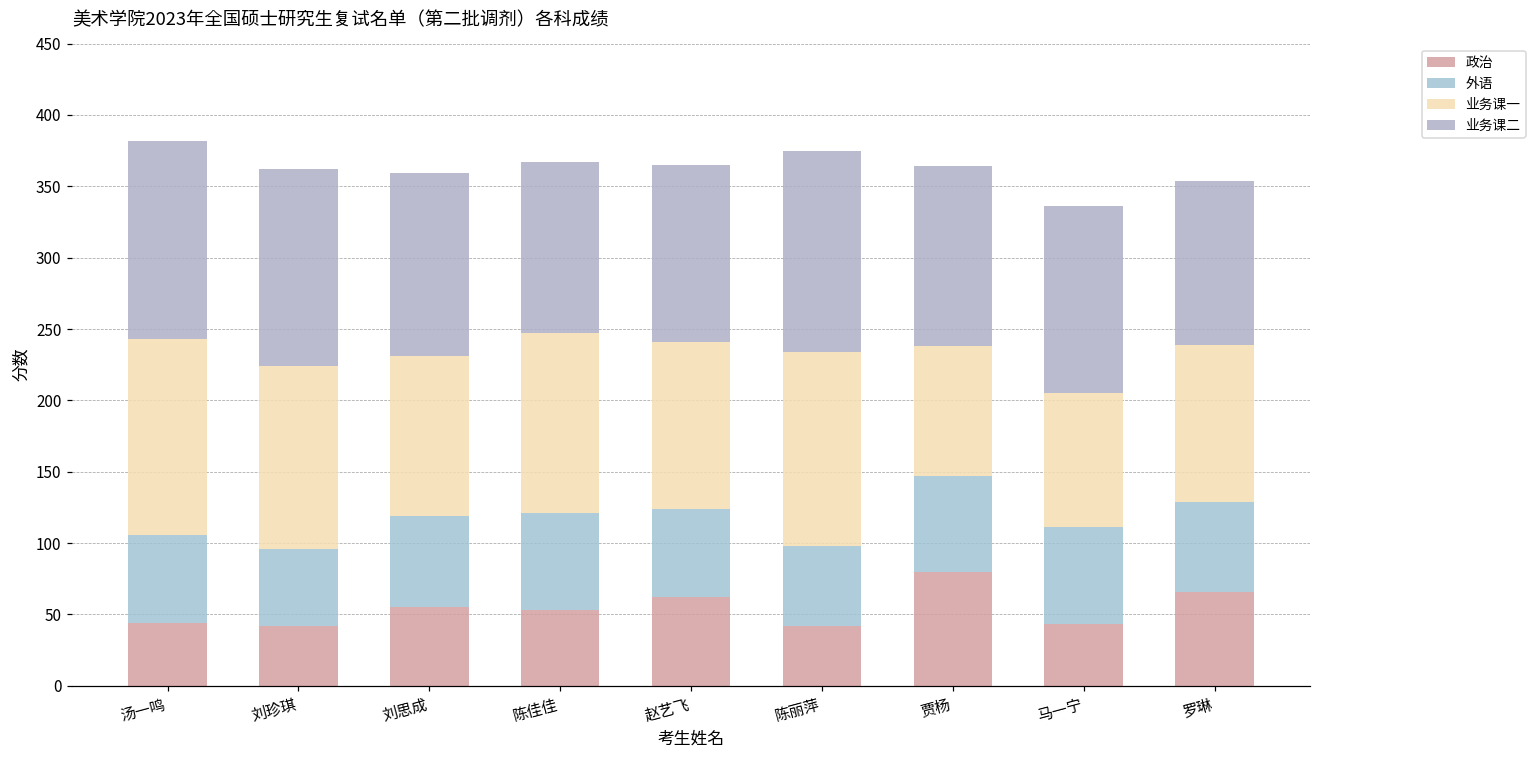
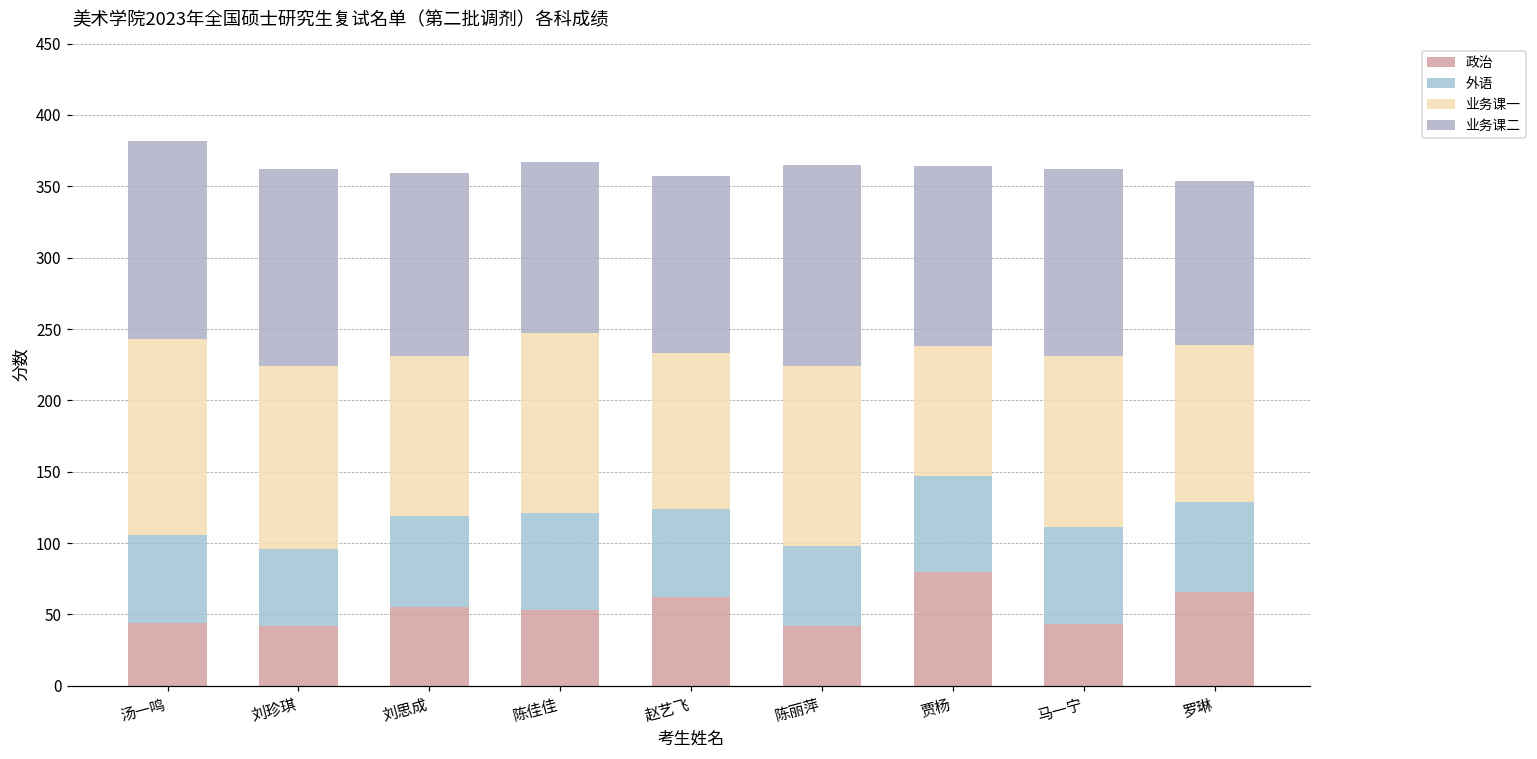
  {
    "业务课一": {
      "汤一鸣": 137,
      "刘珍琪": 128,
      "刘思成": 112,
      "陈佳佳": 126,
-     "赵艺飞": 117,
-     "陈丽萍": 136,
+     "赵艺飞": 109,
+     "陈丽萍": 126,
      "贾杨": 91,
-     "马一宁": 94,
+     "马一宁": 120,
      "罗琳": 110
    }
  }
